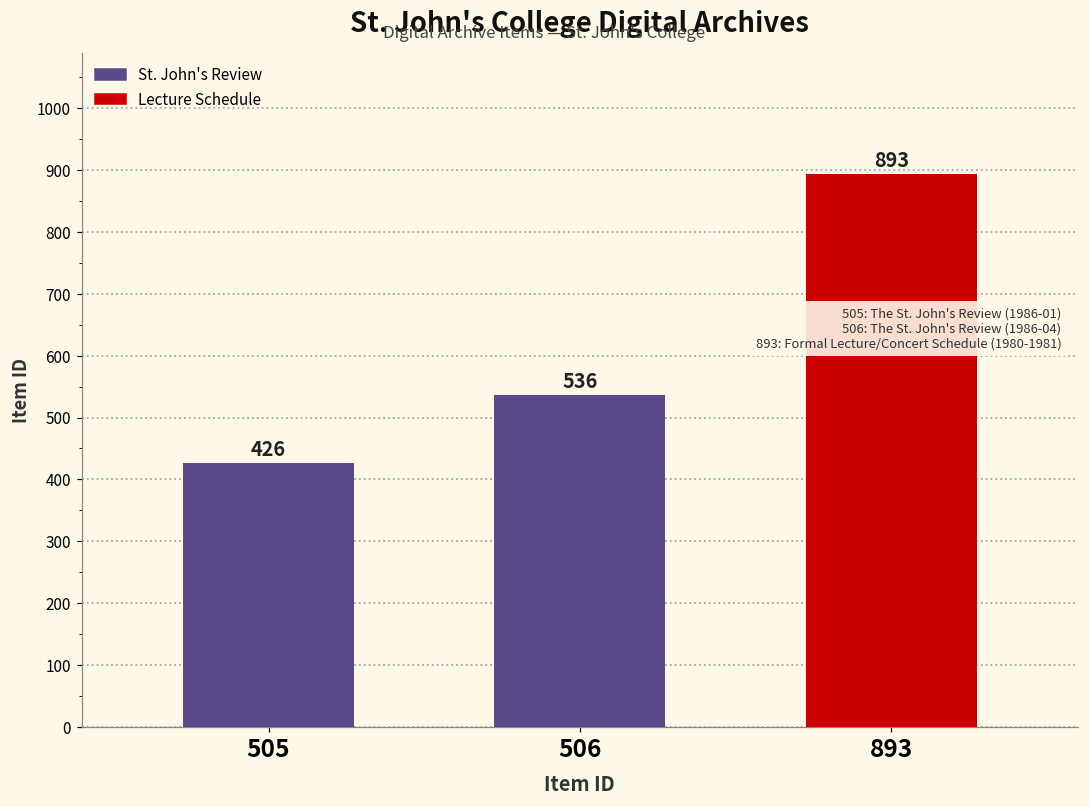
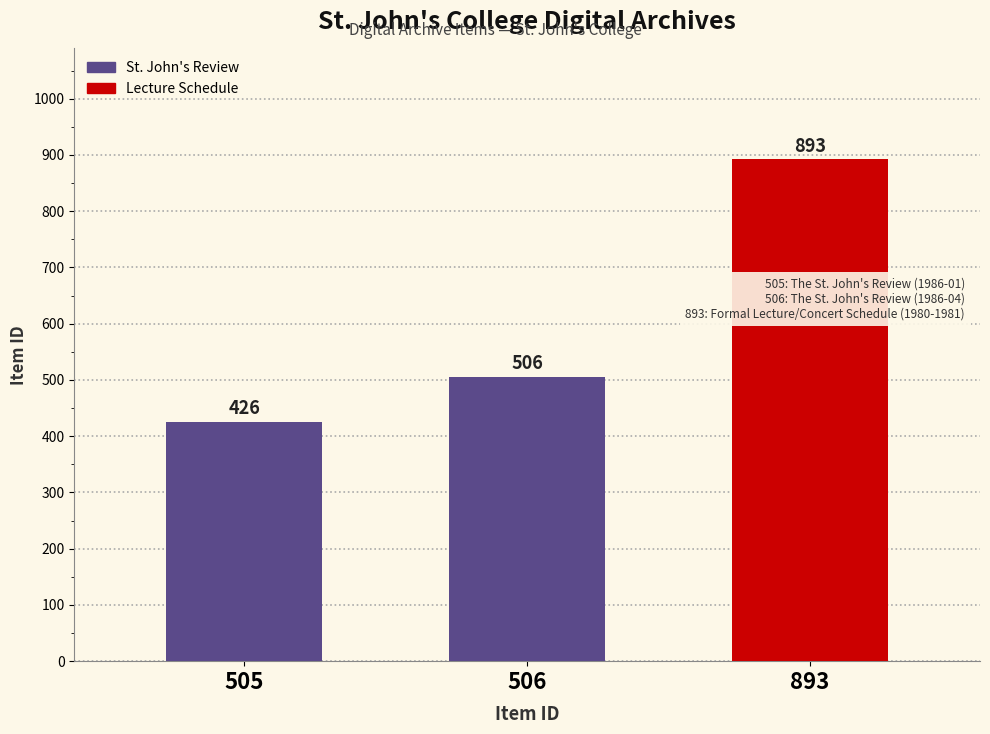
  {
    "505": 426,
-   "506": 536,
+   "506": 506,
    "893": 893
  }
